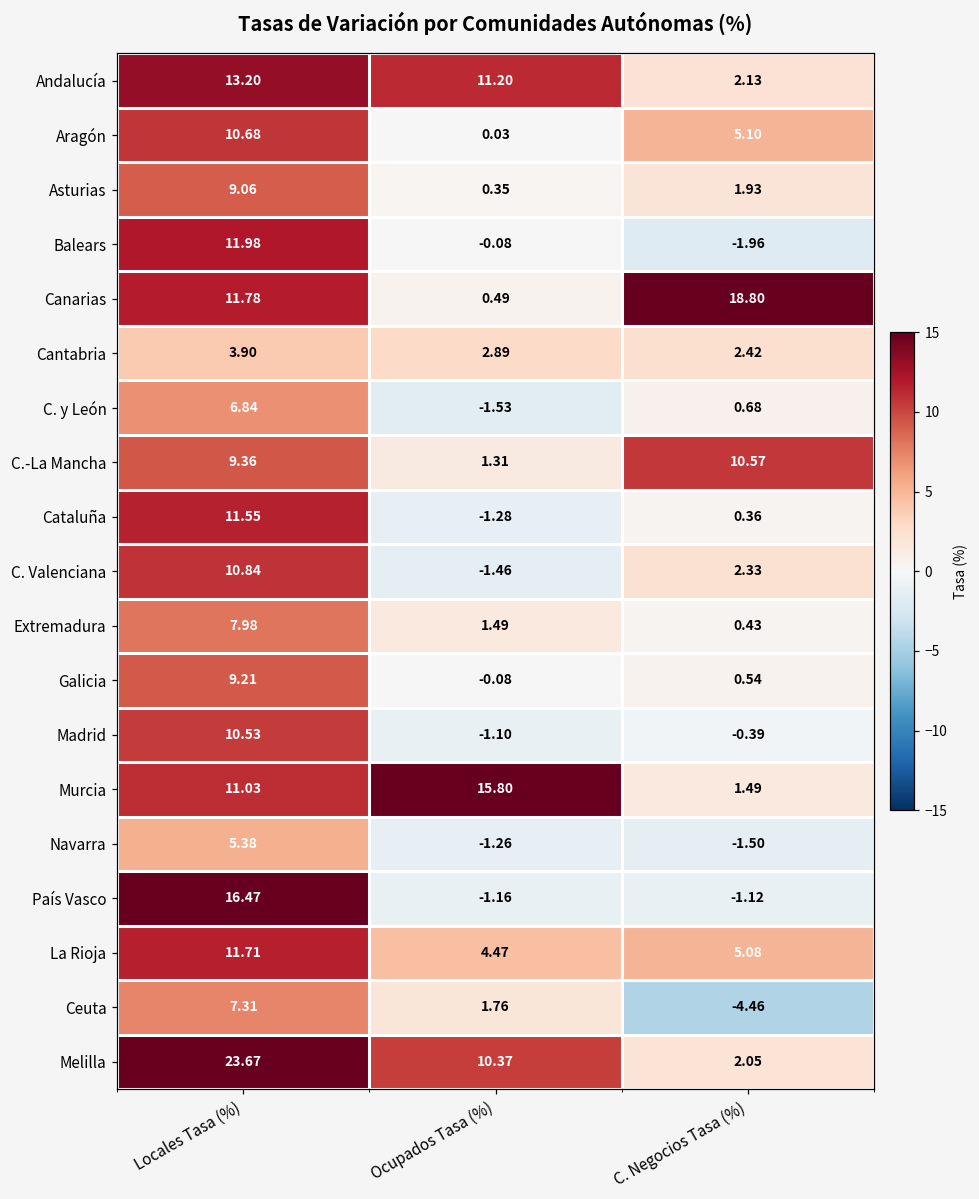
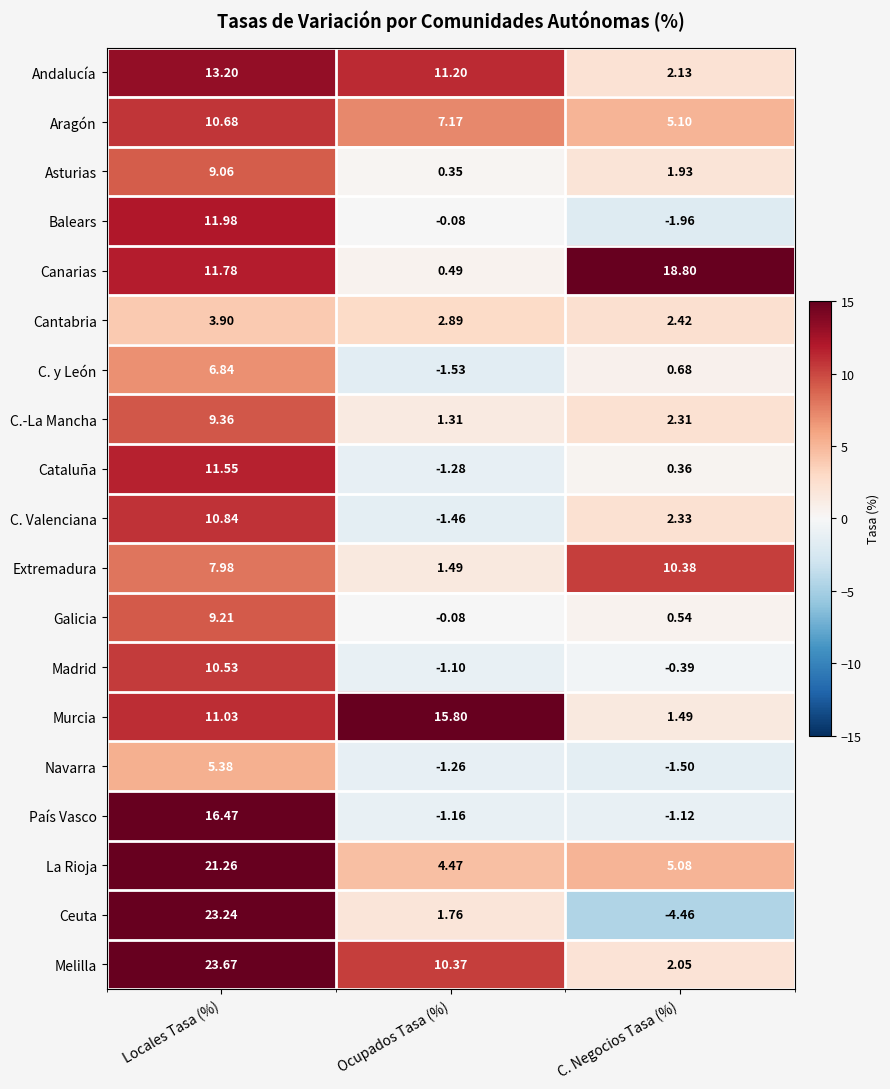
  {
    "Andalucía": {
      "Locales Tasa (%)": 13.20,
      "Ocupados Tasa (%)": 11.20,
      "C. Negocios Tasa (%)": 2.13
    },
    "Aragón": {
      "Locales Tasa (%)": 10.68,
-     "Ocupados Tasa (%)": 0.03,
+     "Ocupados Tasa (%)": 7.17,
      "C. Negocios Tasa (%)": 5.10
    },
    "Asturias": {
      "Locales Tasa (%)": 9.06,
      "Ocupados Tasa (%)": 0.35,
      "C. Negocios Tasa (%)": 1.93
    },
    "Balears": {
      "Locales Tasa (%)": 11.98,
      "Ocupados Tasa (%)": -0.08,
      "C. Negocios Tasa (%)": -1.96
    },
    "Canarias": {
      "Locales Tasa (%)": 11.78,
      "Ocupados Tasa (%)": 0.49,
      "C. Negocios Tasa (%)": 18.80
    },
    "Cantabria": {
      "Locales Tasa (%)": 3.90,
      "Ocupados Tasa (%)": 2.89,
      "C. Negocios Tasa (%)": 2.42
    },
    "C. y León": {
      "Locales Tasa (%)": 6.84,
      "Ocupados Tasa (%)": -1.53,
      "C. Negocios Tasa (%)": 0.68
    },
    "C.-La Mancha": {
      "Locales Tasa (%)": 9.36,
      "Ocupados Tasa (%)": 1.31,
-     "C. Negocios Tasa (%)": 10.57
+     "C. Negocios Tasa (%)": 2.31
    },
    "Cataluña": {
      "Locales Tasa (%)": 11.55,
      "Ocupados Tasa (%)": -1.28,
      "C. Negocios Tasa (%)": 0.36
    },
    "C. Valenciana": {
      "Locales Tasa (%)": 10.84,
      "Ocupados Tasa (%)": -1.46,
      "C. Negocios Tasa (%)": 2.33
    },
    "Extremadura": {
      "Locales Tasa (%)": 7.98,
      "Ocupados Tasa (%)": 1.49,
-     "C. Negocios Tasa (%)": 0.43
+     "C. Negocios Tasa (%)": 10.38
    },
    "Galicia": {
      "Locales Tasa (%)": 9.21,
      "Ocupados Tasa (%)": -0.08,
      "C. Negocios Tasa (%)": 0.54
    },
    "Madrid": {
      "Locales Tasa (%)": 10.53,
      "Ocupados Tasa (%)": -1.10,
      "C. Negocios Tasa (%)": -0.39
    },
    "Murcia": {
      "Locales Tasa (%)": 11.03,
      "Ocupados Tasa (%)": 15.80,
      "C. Negocios Tasa (%)": 1.49
    },
    "Navarra": {
      "Locales Tasa (%)": 5.38,
      "Ocupados Tasa (%)": -1.26,
      "C. Negocios Tasa (%)": -1.50
    },
    "País Vasco": {
      "Locales Tasa (%)": 16.47,
      "Ocupados Tasa (%)": -1.16,
      "C. Negocios Tasa (%)": -1.12
    },
    "La Rioja": {
-     "Locales Tasa (%)": 11.71,
+     "Locales Tasa (%)": 21.26,
      "Ocupados Tasa (%)": 4.47,
      "C. Negocios Tasa (%)": 5.08
    },
    "Ceuta": {
-     "Locales Tasa (%)": 7.31,
+     "Locales Tasa (%)": 23.24,
      "Ocupados Tasa (%)": 1.76,
      "C. Negocios Tasa (%)": -4.46
    },
    "Melilla": {
      "Locales Tasa (%)": 23.67,
      "Ocupados Tasa (%)": 10.37,
      "C. Negocios Tasa (%)": 2.05
    }
  }
